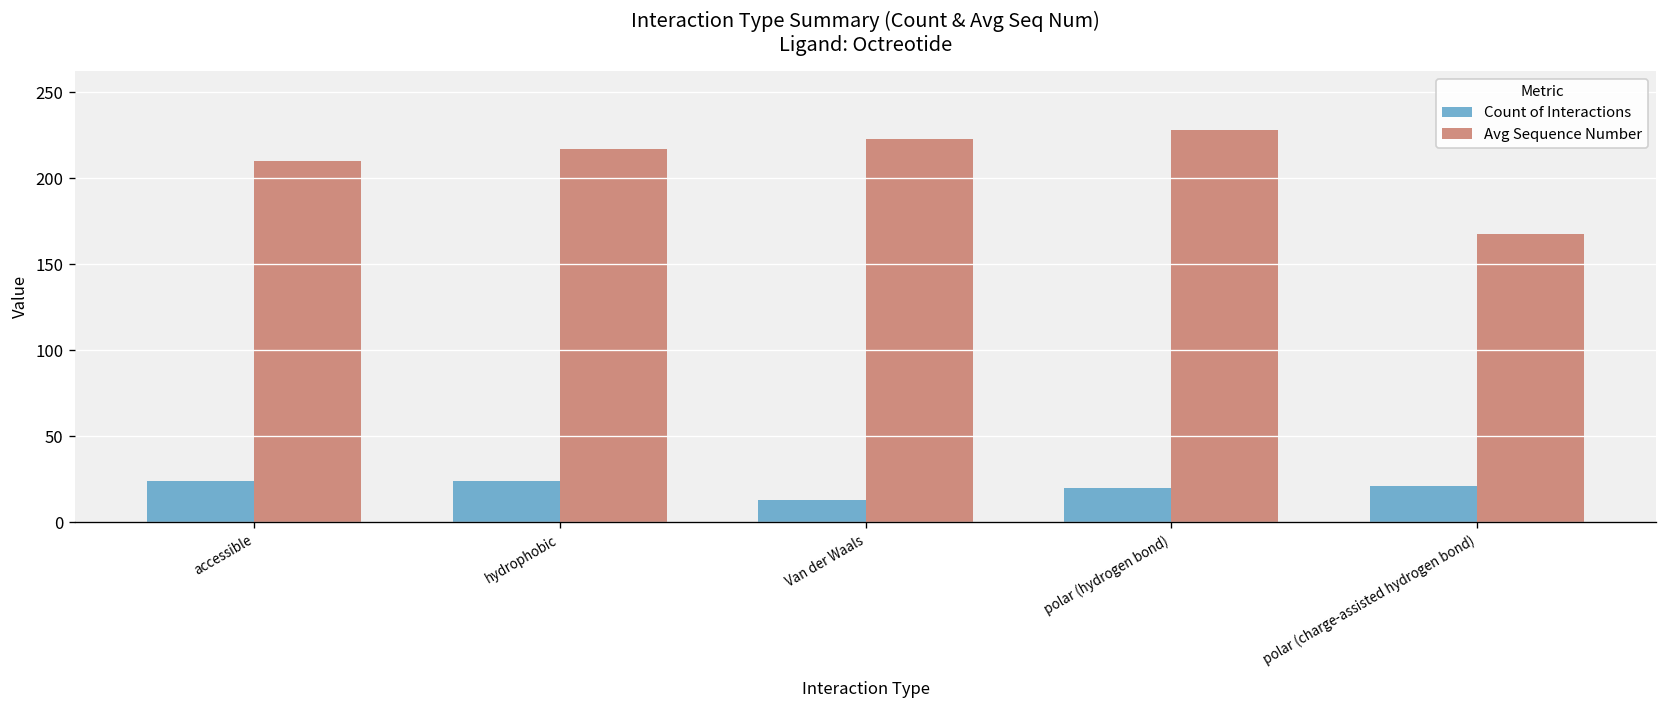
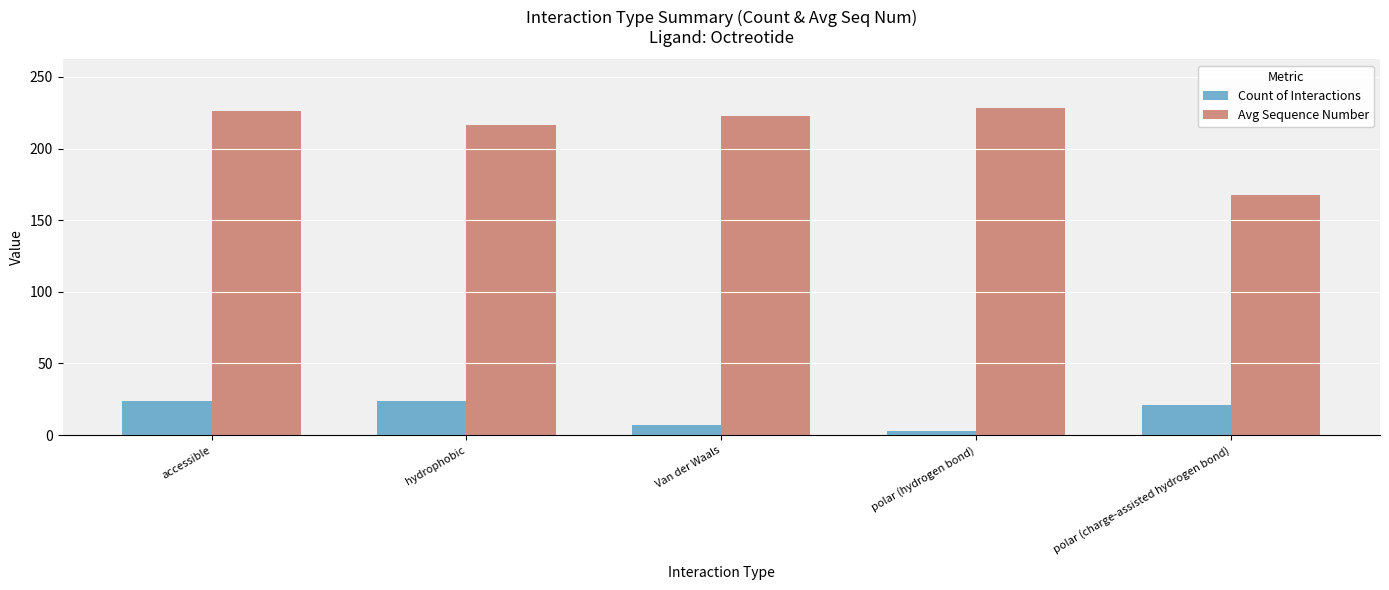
  {
    "Count of Interactions": {
      "accessible": 24,
      "hydrophobic": 24,
-     "Van der Waals": 13,
-     "polar (hydrogen bond)": 20,
+     "Van der Waals": 7,
+     "polar (hydrogen bond)": 3,
      "polar (charge-assisted hydrogen bond)": 21
    },
    "Avg Sequence Number": {
-     "accessible": 210,
+     "accessible": 226,
      "hydrophobic": 217,
      "Van der Waals": 223,
      "polar (hydrogen bond)": 228,
      "polar (charge-assisted hydrogen bond)": 168
    }
  }
